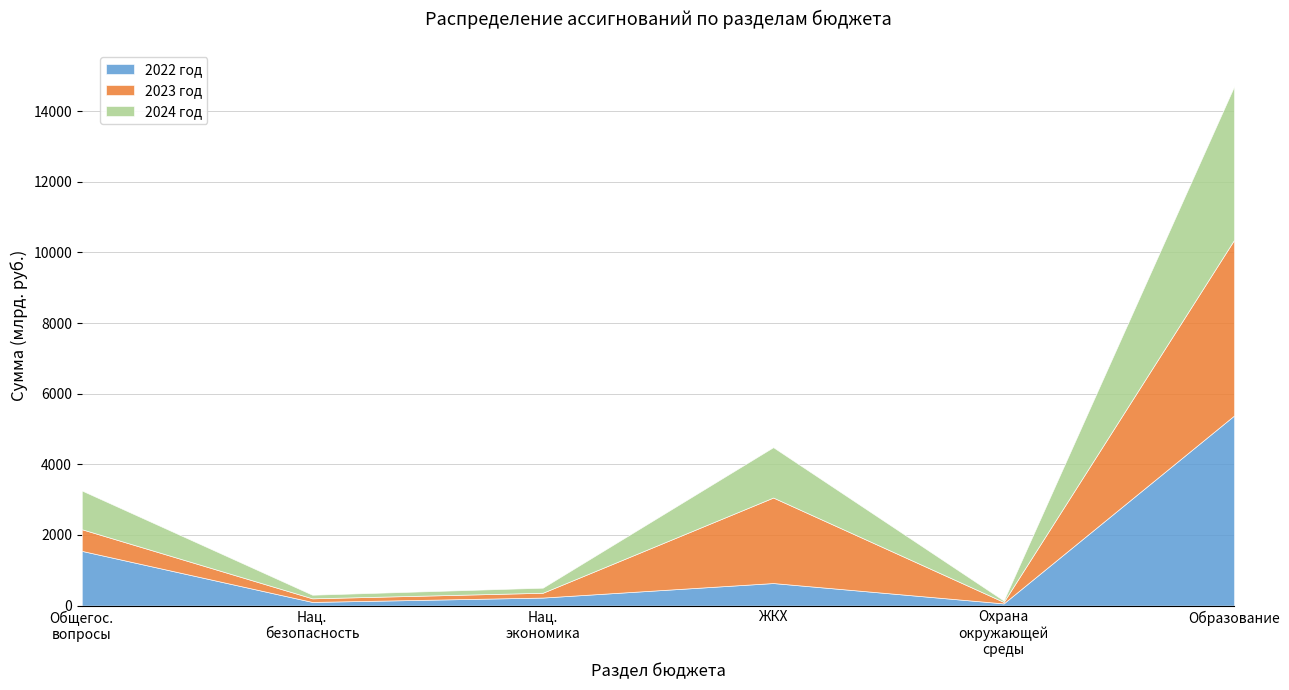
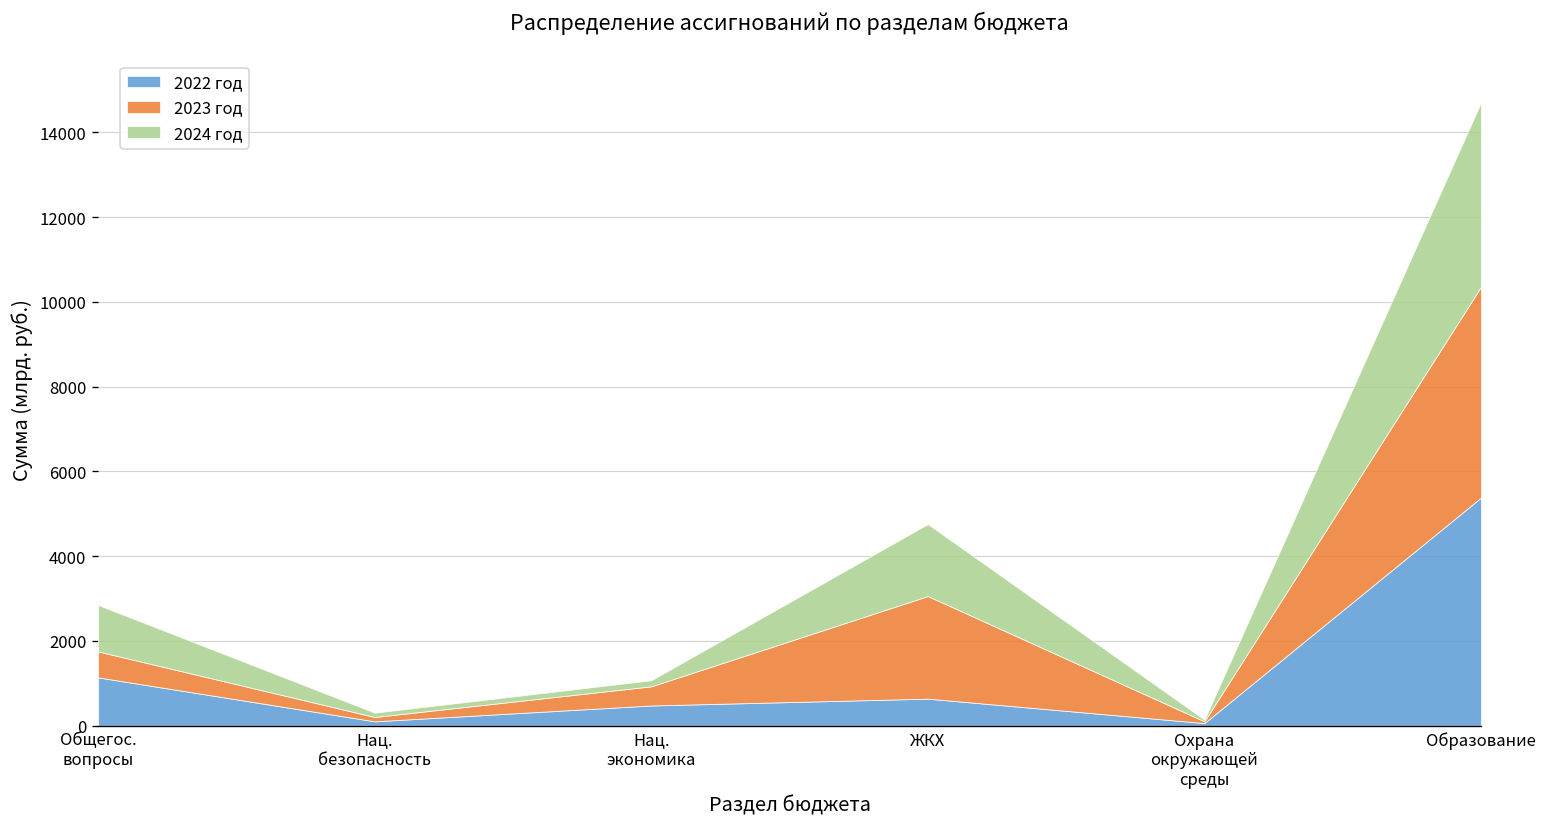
  {
    "2022 год": {
-     "Общегос. вопросы": 1500,
+     "Общегос. вопросы": 1100,
      "Нац. безопасность": 100,
-     "Нац. экономика": 200,
+     "Нац. экономика": 500,
      "ЖКХ": 600,
      "Образование": 5400
    },
    "2023 год": {
      "Общегос. вопросы": 600,
      "Нац. безопасность": 100,
-     "Нац. экономика": 100,
+     "Нац. экономика": 500,
      "ЖКХ": 2400,
      "Образование": 5000
    },
    "2024 год": {
      "Общегос. вопросы": 1100,
      "Нац. безопасность": 100,
      "Нац. экономика": 100,
-     "ЖКХ": 1400,
+     "ЖКХ": 1700,
      "Образование": 4300
    }
  }
